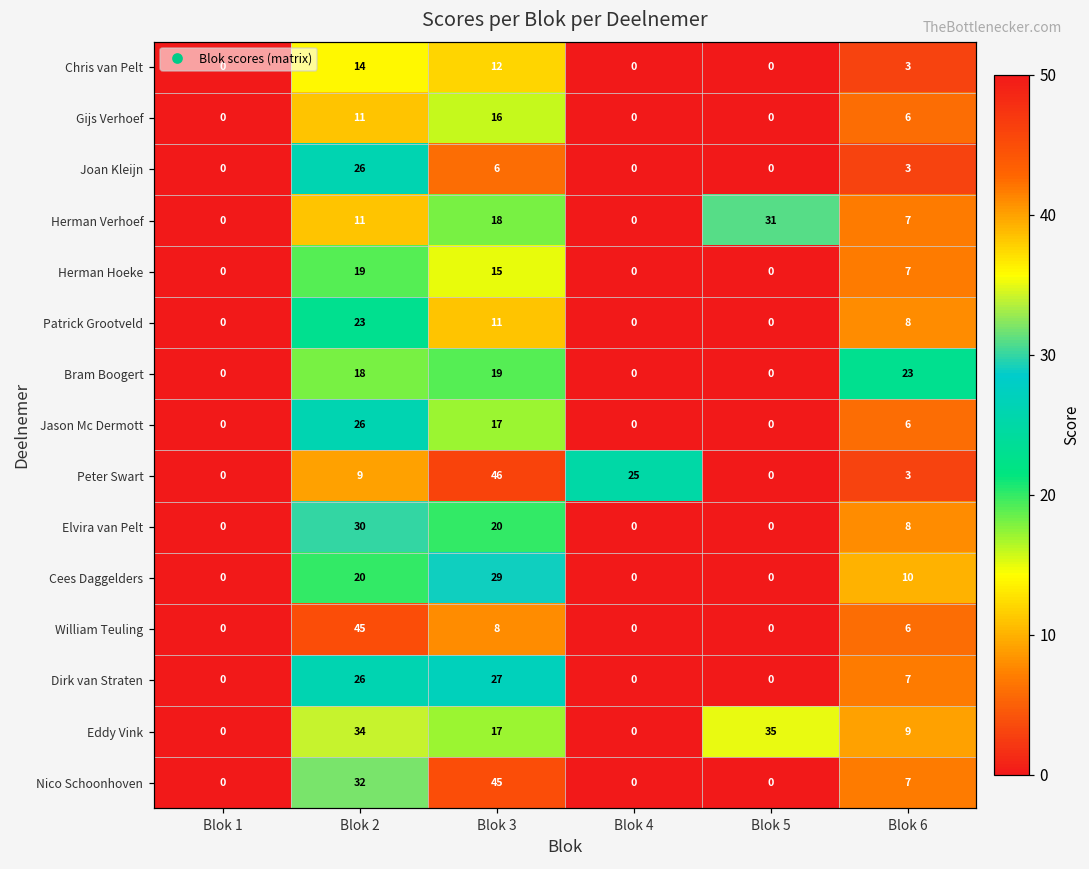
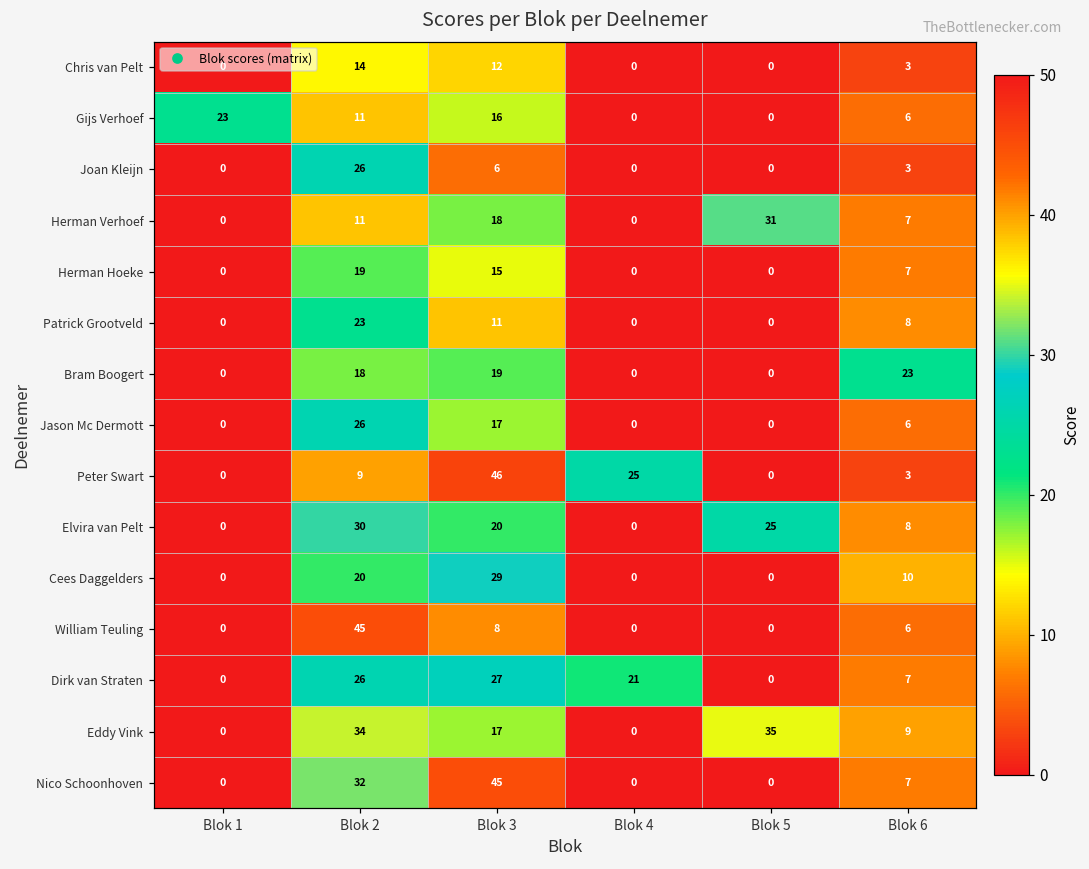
  {
    "Chris van Pelt": {
      "Blok 2": 14,
      "Blok 3": 12,
      "Blok 4": 0,
      "Blok 5": 0,
      "Blok 6": 3
    },
    "Gijs Verhoef": {
-     "Blok 1": 0,
+     "Blok 1": 23,
      "Blok 2": 11,
      "Blok 3": 16,
      "Blok 4": 0,
      "Blok 5": 0,
      "Blok 6": 6
    },
    "Joan Kleijn": {
      "Blok 1": 0,
      "Blok 2": 26,
      "Blok 3": 6,
      "Blok 4": 0,
      "Blok 5": 0,
      "Blok 6": 3
    },
    "Herman Verhoef": {
      "Blok 1": 0,
      "Blok 2": 11,
      "Blok 3": 18,
      "Blok 4": 0,
      "Blok 5": 31,
      "Blok 6": 7
    },
    "Herman Hoeke": {
      "Blok 1": 0,
      "Blok 2": 19,
      "Blok 3": 15,
      "Blok 4": 0,
      "Blok 5": 0,
      "Blok 6": 7
    },
    "Patrick Grootveld": {
      "Blok 1": 0,
      "Blok 2": 23,
      "Blok 3": 11,
      "Blok 4": 0,
      "Blok 5": 0,
      "Blok 6": 8
    },
    "Bram Boogert": {
      "Blok 1": 0,
      "Blok 2": 18,
      "Blok 3": 19,
      "Blok 4": 0,
      "Blok 5": 0,
      "Blok 6": 23
    },
    "Jason Mc Dermott": {
      "Blok 1": 0,
      "Blok 2": 26,
      "Blok 3": 17,
      "Blok 4": 0,
      "Blok 5": 0,
      "Blok 6": 6
    },
    "Peter Swart": {
      "Blok 1": 0,
      "Blok 2": 9,
      "Blok 3": 46,
      "Blok 4": 25,
      "Blok 5": 0,
      "Blok 6": 3
    },
    "Elvira van Pelt": {
      "Blok 1": 0,
      "Blok 2": 30,
      "Blok 3": 20,
      "Blok 4": 0,
-     "Blok 5": 0,
+     "Blok 5": 25,
      "Blok 6": 8
    },
    "Cees Daggelders": {
      "Blok 1": 0,
      "Blok 2": 20,
      "Blok 3": 29,
      "Blok 4": 0,
      "Blok 5": 0,
      "Blok 6": 10
    },
    "William Teuling": {
      "Blok 1": 0,
      "Blok 2": 45,
      "Blok 3": 8,
      "Blok 4": 0,
      "Blok 5": 0,
      "Blok 6": 6
    },
    "Dirk van Straten": {
      "Blok 1": 0,
      "Blok 2": 26,
      "Blok 3": 27,
-     "Blok 4": 0,
+     "Blok 4": 21,
      "Blok 5": 0,
      "Blok 6": 7
    },
    "Eddy Vink": {
      "Blok 1": 0,
      "Blok 2": 34,
      "Blok 3": 17,
      "Blok 4": 0,
      "Blok 5": 35,
      "Blok 6": 9
    },
    "Nico Schoonhoven": {
      "Blok 1": 0,
      "Blok 2": 32,
      "Blok 3": 45,
      "Blok 4": 0,
      "Blok 5": 0,
      "Blok 6": 7
    }
  }
